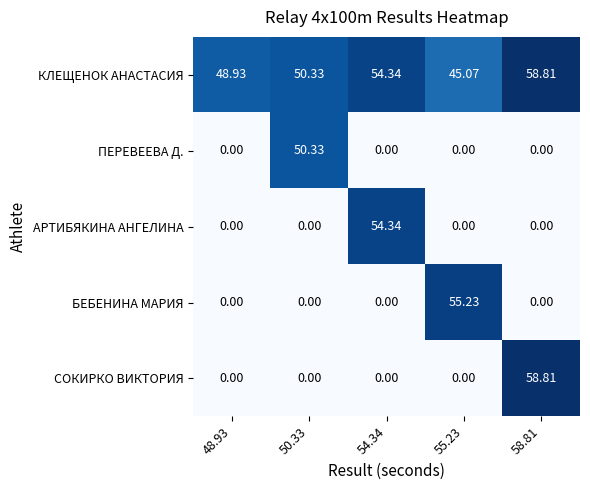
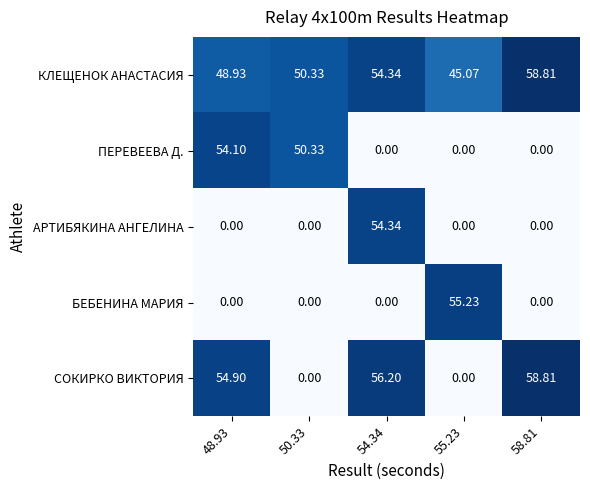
  {
    "КЛЕЩЕНОК АНАСТАСИЯ": {
      "48.93": 48.93,
      "50.33": 50.33,
      "54.34": 54.34,
      "55.23": 45.07,
      "58.81": 58.81
    },
    "ПЕРЕВЕЕВА Д.": {
-     "48.93": 0.00,
+     "48.93": 54.10,
      "50.33": 50.33,
      "54.34": 0.00,
      "55.23": 0.00,
      "58.81": 0.00
    },
    "АРТИБЯКИНА АНГЕЛИНА": {
      "48.93": 0.00,
      "50.33": 0.00,
      "54.34": 54.34,
      "55.23": 0.00,
      "58.81": 0.00
    },
    "БЕБЕНИНА МАРИЯ": {
      "48.93": 0.00,
      "50.33": 0.00,
      "54.34": 0.00,
      "55.23": 55.23,
      "58.81": 0.00
    },
    "СОКИРКО ВИКТОРИЯ": {
-     "48.93": 0.00,
+     "48.93": 54.90,
      "50.33": 0.00,
-     "54.34": 0.00,
+     "54.34": 56.20,
      "55.23": 0.00,
      "58.81": 58.81
    }
  }
